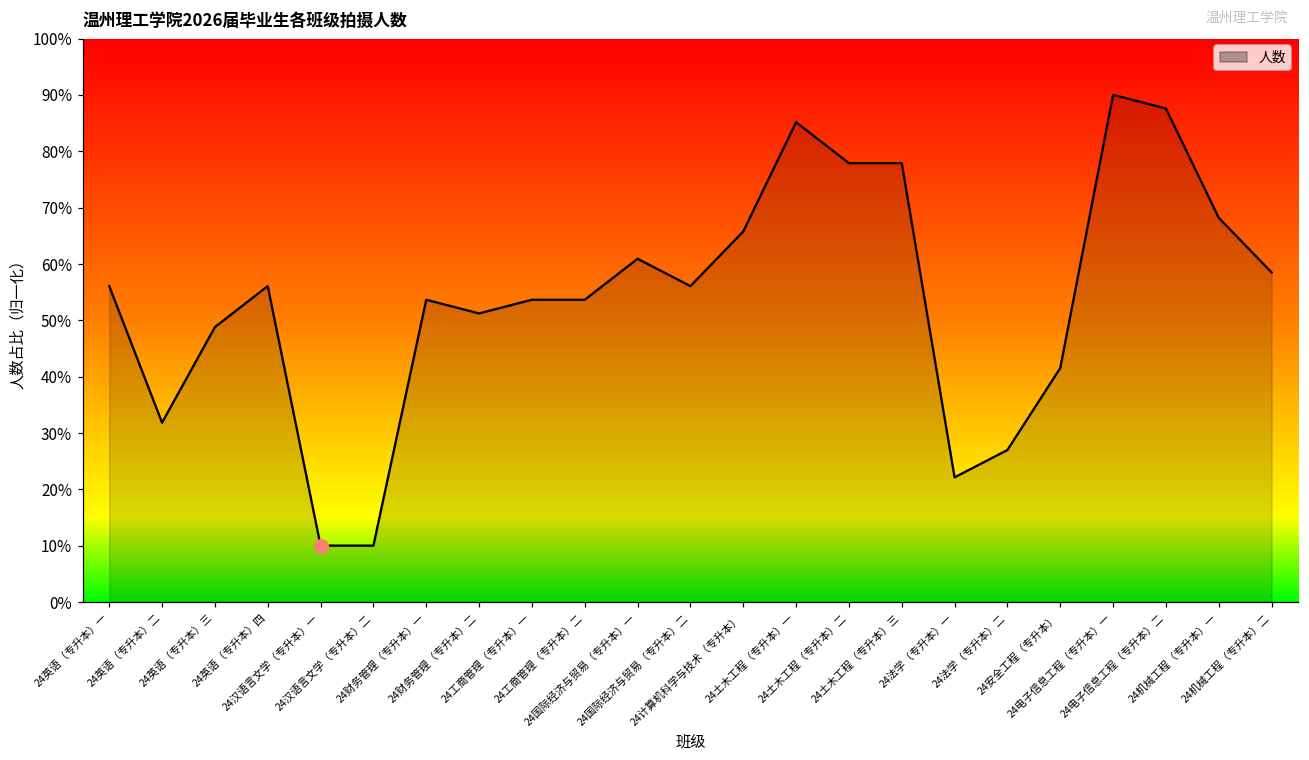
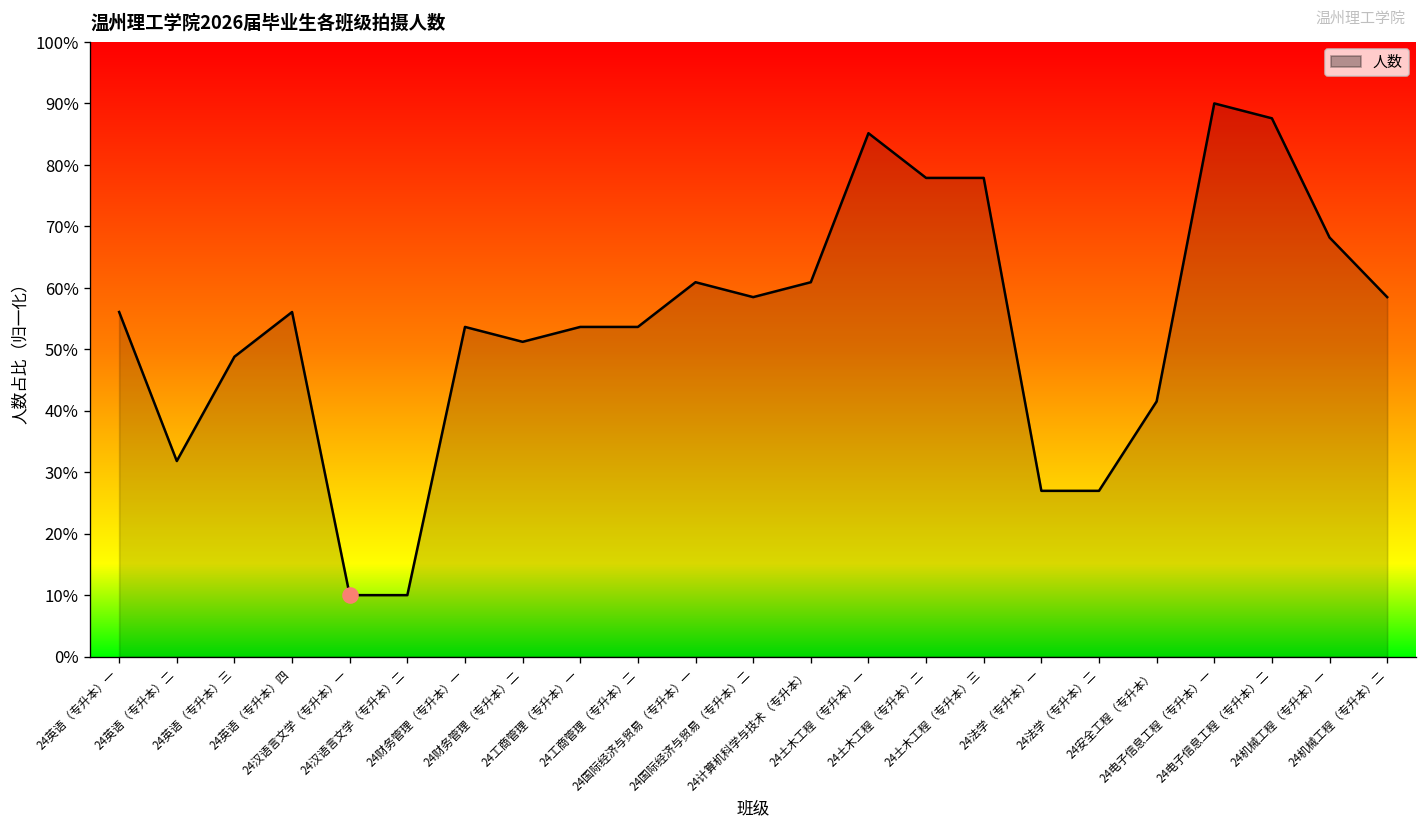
  {
    "人数": {
      "24英语（专升本）一": "56%",
      "24英语（专升本）二": "32%",
      "24英语（专升本）三": "49%",
      "24英语（专升本）四": "56%",
      "24汉语言文学（专升本）二": "10%",
      "24财务管理（专升本）一": "54%",
      "24财务管理（专升本）二": "51%",
      "24工商管理（专升本）一": "54%",
      "24工商管理（专升本）二": "54%",
      "24国际经济与贸易（专升本）一": "61%",
-     "24国际经济与贸易（专升本）二": "56%",
-     "24计算机科学与技术（专升本）": "66%",
+     "24国际经济与贸易（专升本）二": "58%",
+     "24计算机科学与技术（专升本）": "61%",
      "24土木工程（专升本）一": "85%",
      "24土木工程（专升本）二": "78%",
      "24土木工程（专升本）三": "78%",
-     "24法学（专升本）一": "22%",
+     "24法学（专升本）一": "27%",
      "24法学（专升本）二": "27%",
      "24安全工程（专升本）": "42%",
      "24电子信息工程（专升本）一": "90%",
      "24电子信息工程（专升本）二": "88%",
      "24机械工程（专升本）一": "68%",
      "24机械工程（专升本）二": "58%"
    }
  }
